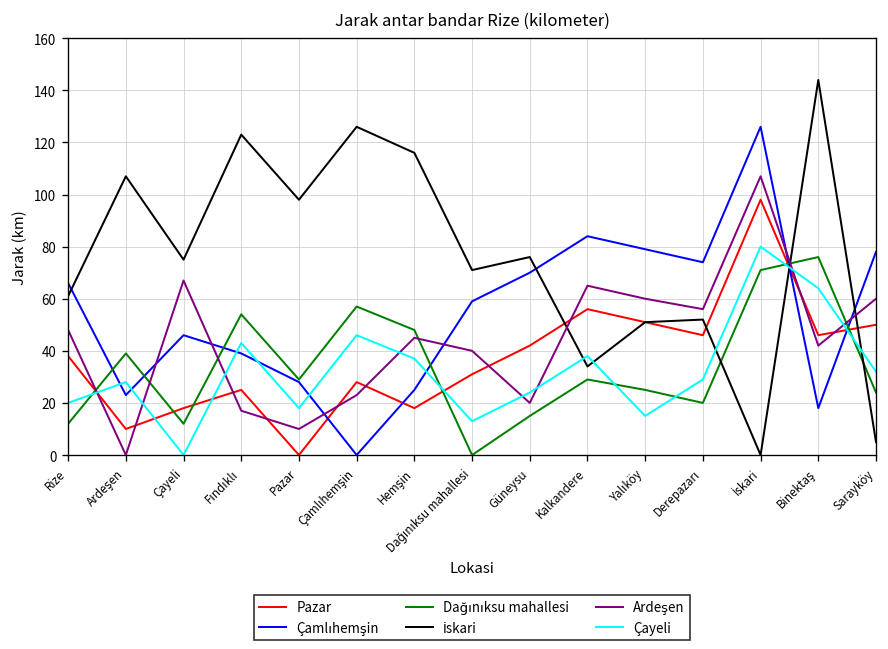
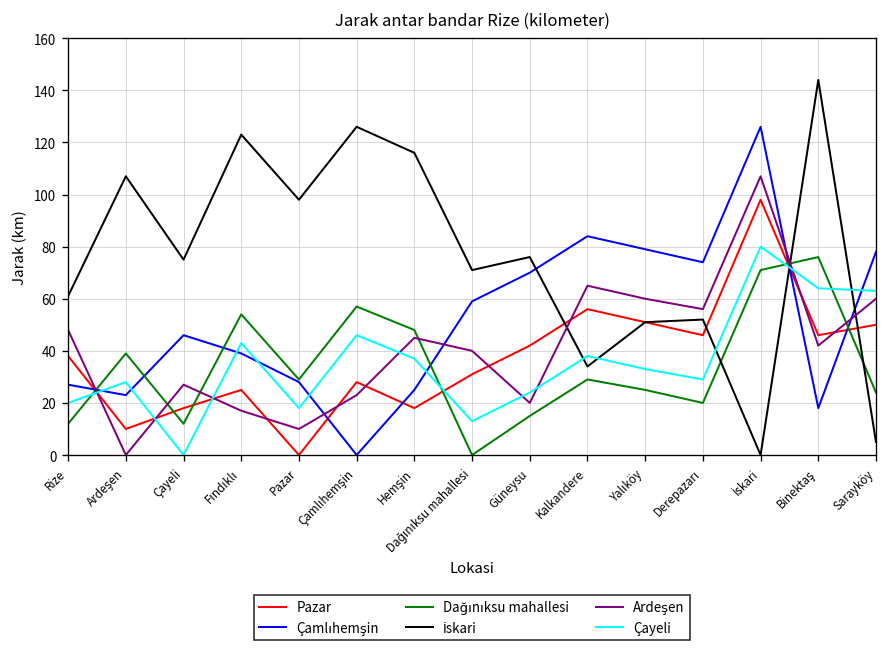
  {
    "Pazar": {
      "Rize": 38,
      "Ardeşen": 10,
      "Çayeli": 18,
      "Fındıklı": 25,
      "Pazar": 0,
      "Çamlıhemşin": 28,
      "Hemşin": 18,
      "Dağınıksu mahallesi": 31,
      "Güneysu": 42,
      "Kalkandere": 56,
      "Derepazarı": 46,
      "İskari": 98,
      "Binektaş": 46,
      "Sarayköy": 50
    },
    "Çamlıhemşin": {
-     "Rize": 66,
+     "Rize": 27,
      "Ardeşen": 23,
      "Çayeli": 46,
      "Fındıklı": 39,
      "Çamlıhemşin": 0,
      "Hemşin": 25,
      "Dağınıksu mahallesi": 59,
      "Güneysu": 70,
      "Kalkandere": 84,
      "Yalıköy": 79,
      "Derepazarı": 74,
      "İskari": 126,
      "Binektaş": 18,
      "Sarayköy": 78
    },
    "Dağınıksu mahallesi": {
      "Rize": 12,
      "Ardeşen": 39,
      "Çayeli": 12,
      "Fındıklı": 54,
      "Çamlıhemşin": 57,
      "Hemşin": 48,
      "Dağınıksu mahallesi": 0,
      "Güneysu": 15,
      "Kalkandere": 29,
      "Yalıköy": 25,
      "Derepazarı": 20,
      "İskari": 71,
      "Binektaş": 76,
      "Sarayköy": 24
    },
    "İskari": {
      "Rize": 61,
      "Ardeşen": 107,
      "Çayeli": 75,
      "Fındıklı": 123,
      "Pazar": 98,
      "Çamlıhemşin": 126,
      "Hemşin": 116,
      "Dağınıksu mahallesi": 71,
      "Güneysu": 76,
      "Kalkandere": 34,
      "Derepazarı": 52,
      "İskari": 0,
      "Binektaş": 144,
      "Sarayköy": 5
    },
    "Ardeşen": {
      "Rize": 48,
      "Ardeşen": 0,
-     "Çayeli": 67,
+     "Çayeli": 27,
      "Fındıklı": 17,
      "Pazar": 10,
      "Çamlıhemşin": 23,
      "Hemşin": 45,
      "Dağınıksu mahallesi": 40,
      "Güneysu": 20,
      "Kalkandere": 65,
      "Yalıköy": 60,
      "Derepazarı": 56,
      "İskari": 107,
      "Binektaş": 42,
      "Sarayköy": 60
    },
    "Çayeli": {
      "Rize": 20,
      "Ardeşen": 28,
      "Çayeli": 0,
      "Fındıklı": 43,
      "Pazar": 18,
      "Çamlıhemşin": 46,
      "Hemşin": 37,
      "Dağınıksu mahallesi": 13,
      "Güneysu": 24,
      "Kalkandere": 38,
-     "Yalıköy": 15,
+     "Yalıköy": 33,
      "Derepazarı": 29,
      "İskari": 80,
      "Binektaş": 64,
-     "Sarayköy": 32
+     "Sarayköy": 63
    }
  }
